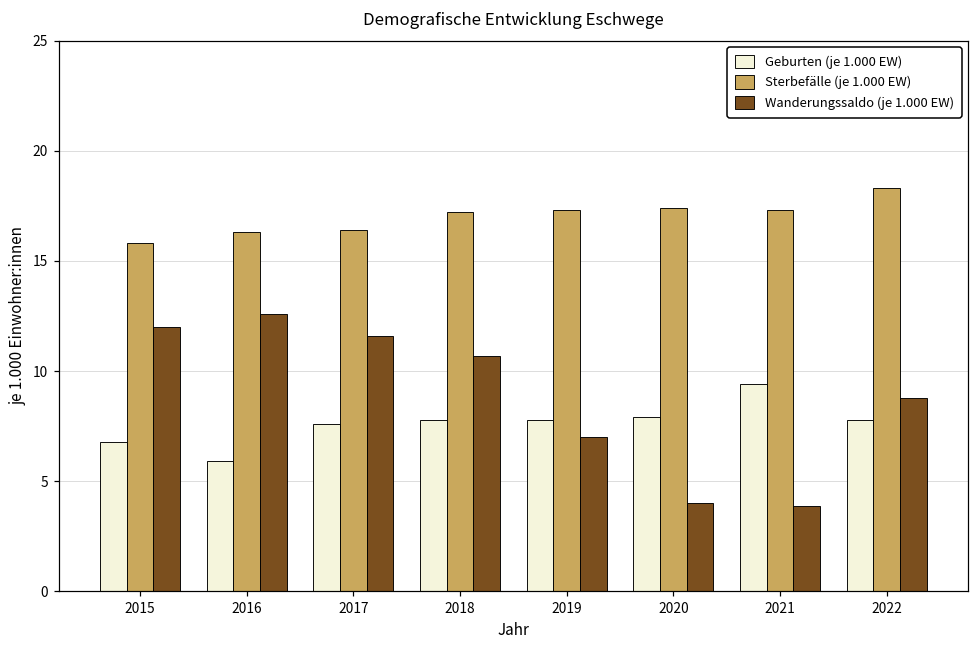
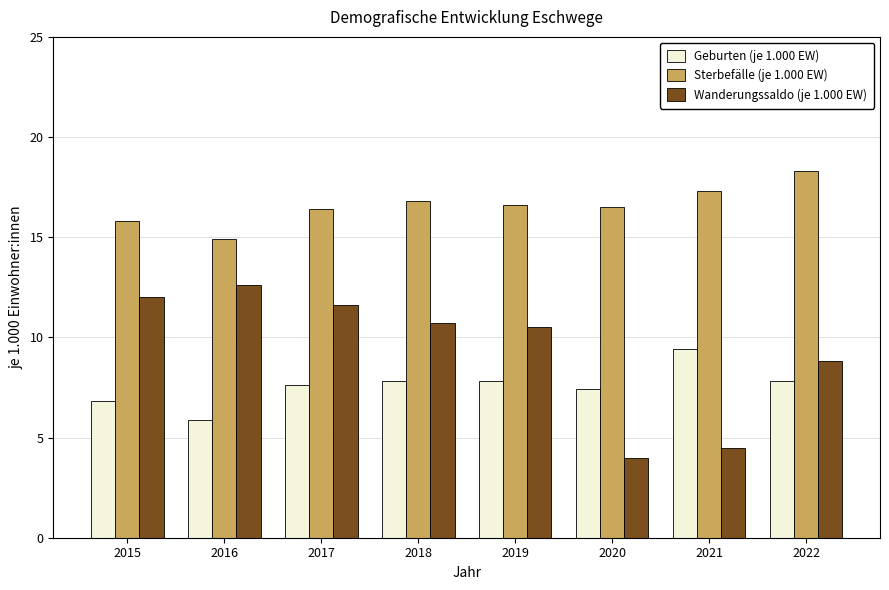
  {
    "Geburten (je 1.000 EW)": {
      "2015": 6.8,
      "2016": 5.9,
      "2017": 7.6,
      "2018": 7.8,
      "2019": 7.8,
-     "2020": 7.9,
+     "2020": 7.4,
      "2021": 9.4,
      "2022": 7.8
    },
    "Sterbefälle (je 1.000 EW)": {
      "2015": 15.8,
-     "2016": 16.3,
+     "2016": 14.9,
      "2017": 16.4,
-     "2018": 17.2,
-     "2019": 17.3,
-     "2020": 17.4,
+     "2018": 16.8,
+     "2019": 16.6,
+     "2020": 16.5,
      "2021": 17.3,
      "2022": 18.3
    },
    "Wanderungssaldo (je 1.000 EW)": {
      "2015": 12.0,
      "2016": 12.6,
      "2017": 11.6,
      "2018": 10.7,
-     "2019": 7.0,
+     "2019": 10.5,
      "2020": 4.0,
-     "2021": 3.9,
+     "2021": 4.5,
      "2022": 8.8
    }
  }
